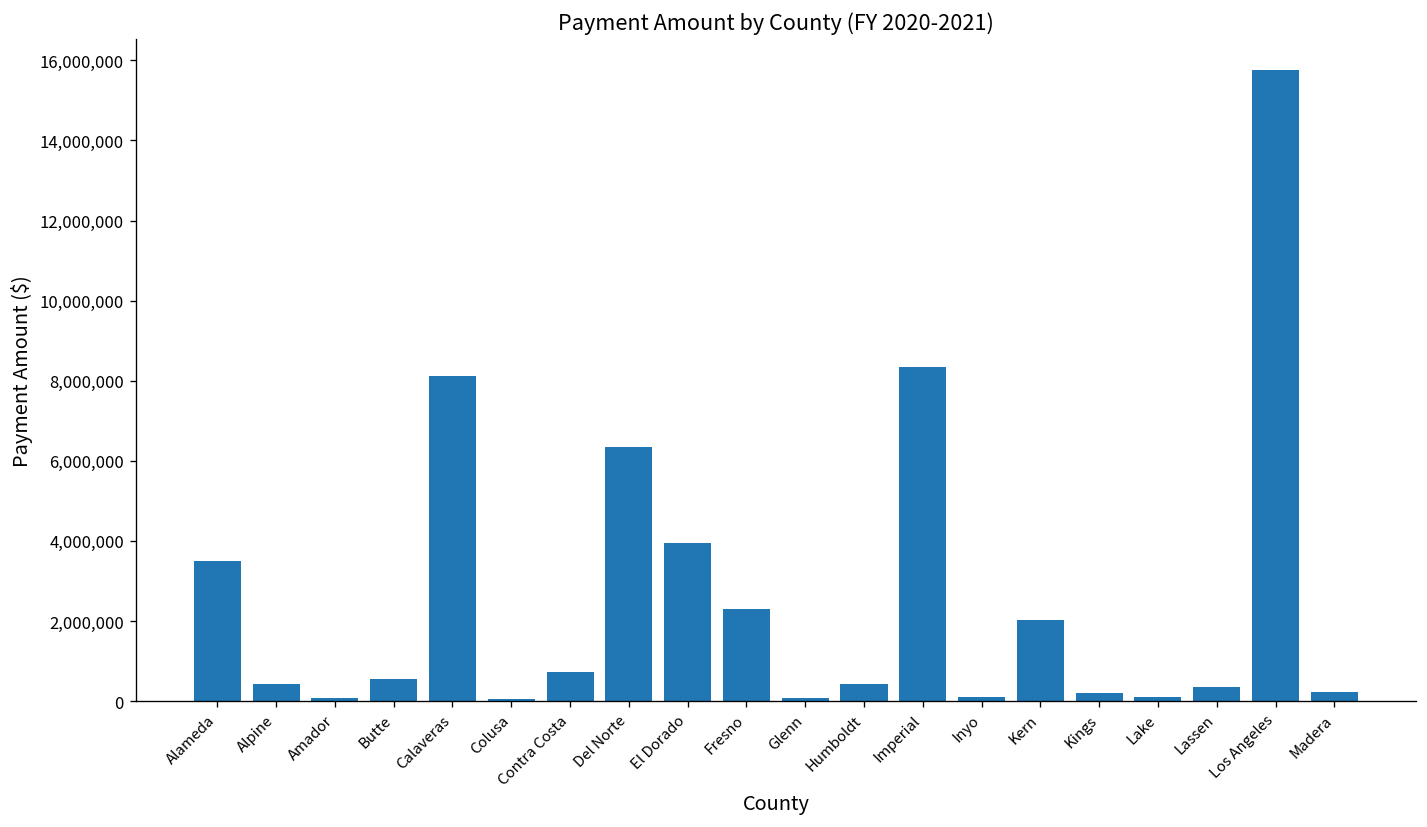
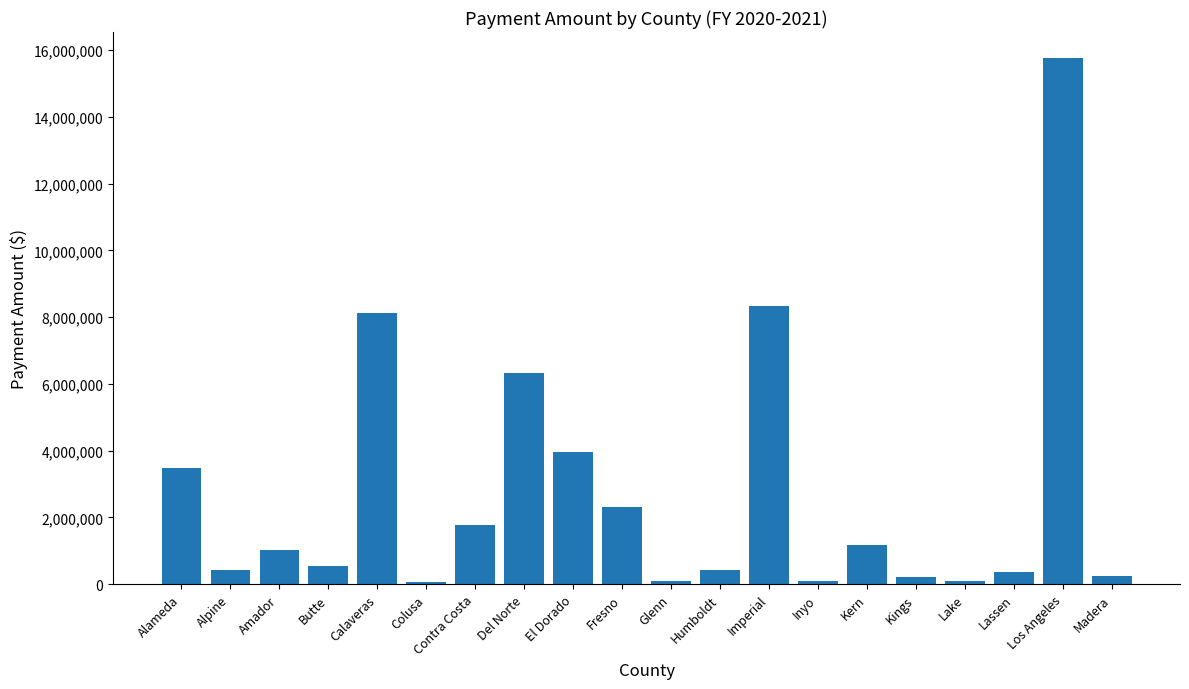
  {
    "Alameda": "3,500,000",
    "Alpine": "400,000",
-   "Amador": "100,000",
+   "Amador": "1,000,000",
    "Butte": "500,000",
    "Calaveras": "8,100,000",
-   "Contra Costa": "700,000",
+   "Contra Costa": "1,800,000",
    "Del Norte": "6,300,000",
    "El Dorado": "4,000,000",
    "Fresno": "2,300,000",
    "Glenn": "100,000",
    "Humboldt": "400,000",
    "Imperial": "8,300,000",
    "Inyo": "100,000",
-   "Kern": "2,000,000",
+   "Kern": "1,200,000",
    "Kings": "200,000",
    "Lake": "100,000",
    "Lassen": "400,000",
    "Los Angeles": "15,800,000",
    "Madera": "200,000"
  }
